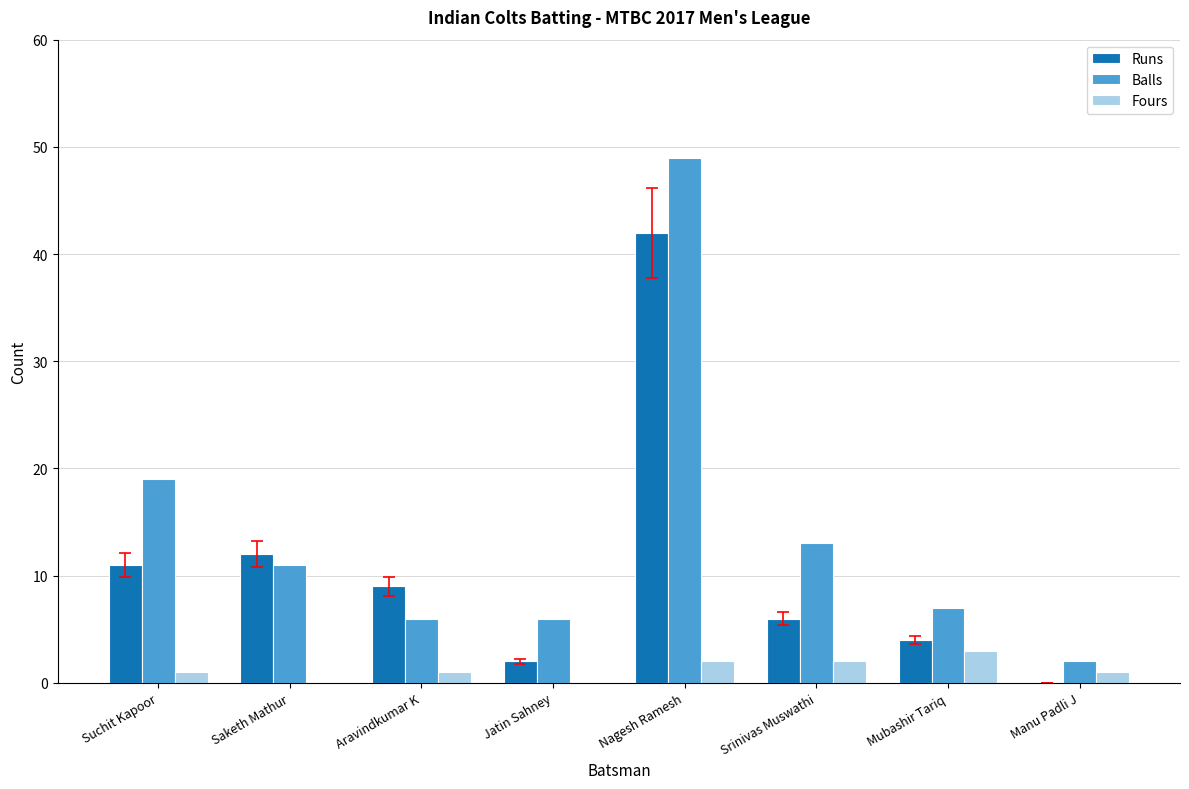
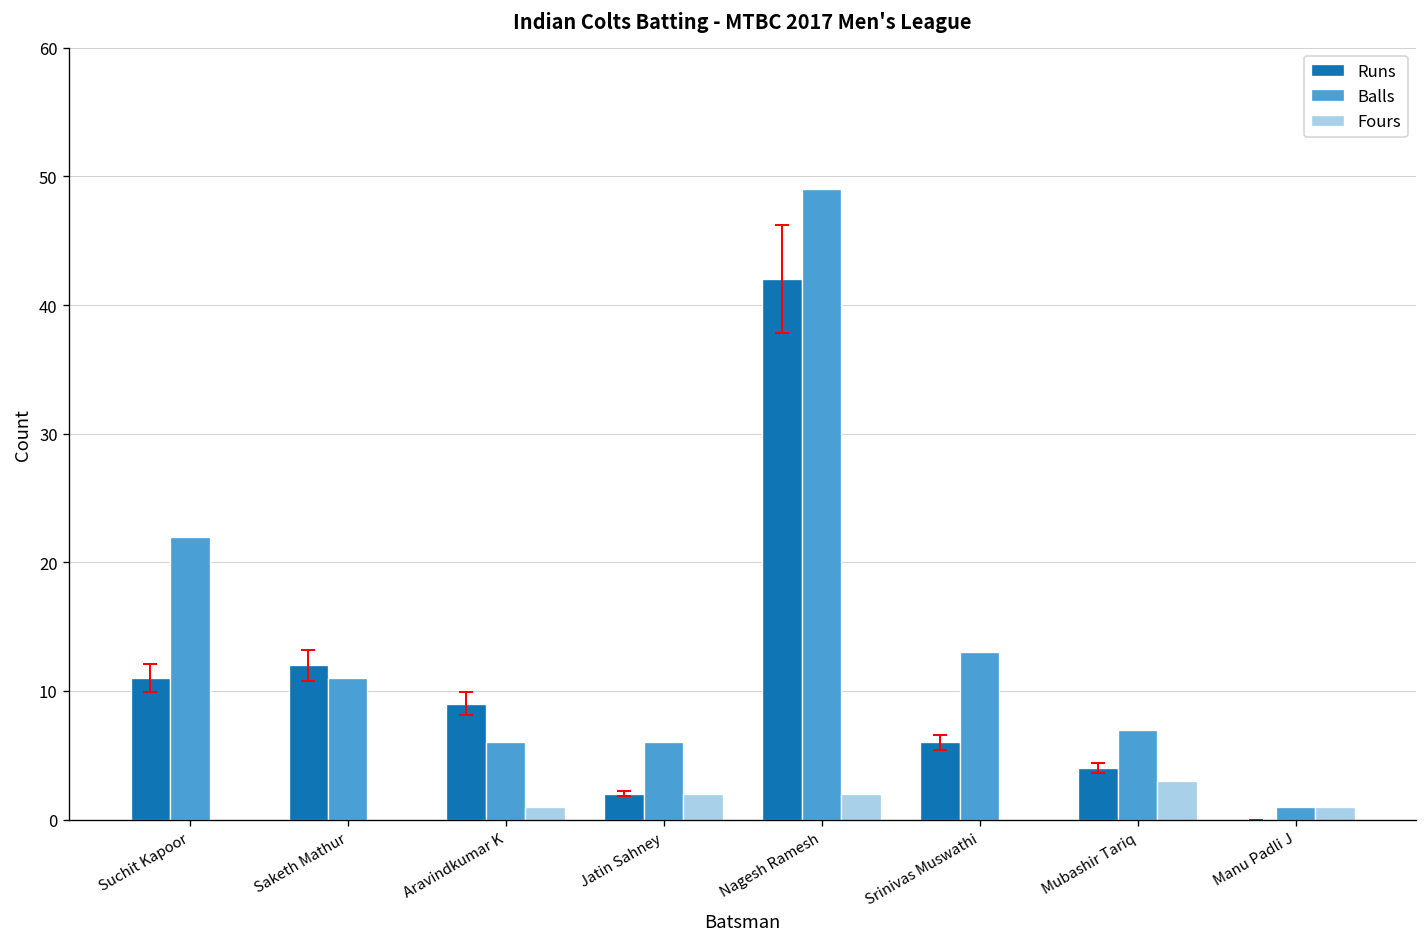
  {
    "Balls": {
-     "Suchit Kapoor": 19,
+     "Suchit Kapoor": 22,
      "Saketh Mathur": 11,
      "Aravindkumar K": 6,
      "Jatin Sahney": 6,
      "Nagesh Ramesh": 49,
      "Srinivas Muswathi": 13,
      "Mubashir Tariq": 7,
-     "Manu Padli J": 2
+     "Manu Padli J": 1
    },
    "Fours": {
-     "Suchit Kapoor": 1,
+     "Suchit Kapoor": 0,
      "Saketh Mathur": 0,
      "Aravindkumar K": 1,
-     "Jatin Sahney": 0,
+     "Jatin Sahney": 2,
      "Nagesh Ramesh": 2,
-     "Srinivas Muswathi": 2,
+     "Srinivas Muswathi": 0,
      "Mubashir Tariq": 3,
      "Manu Padli J": 1
    }
  }
